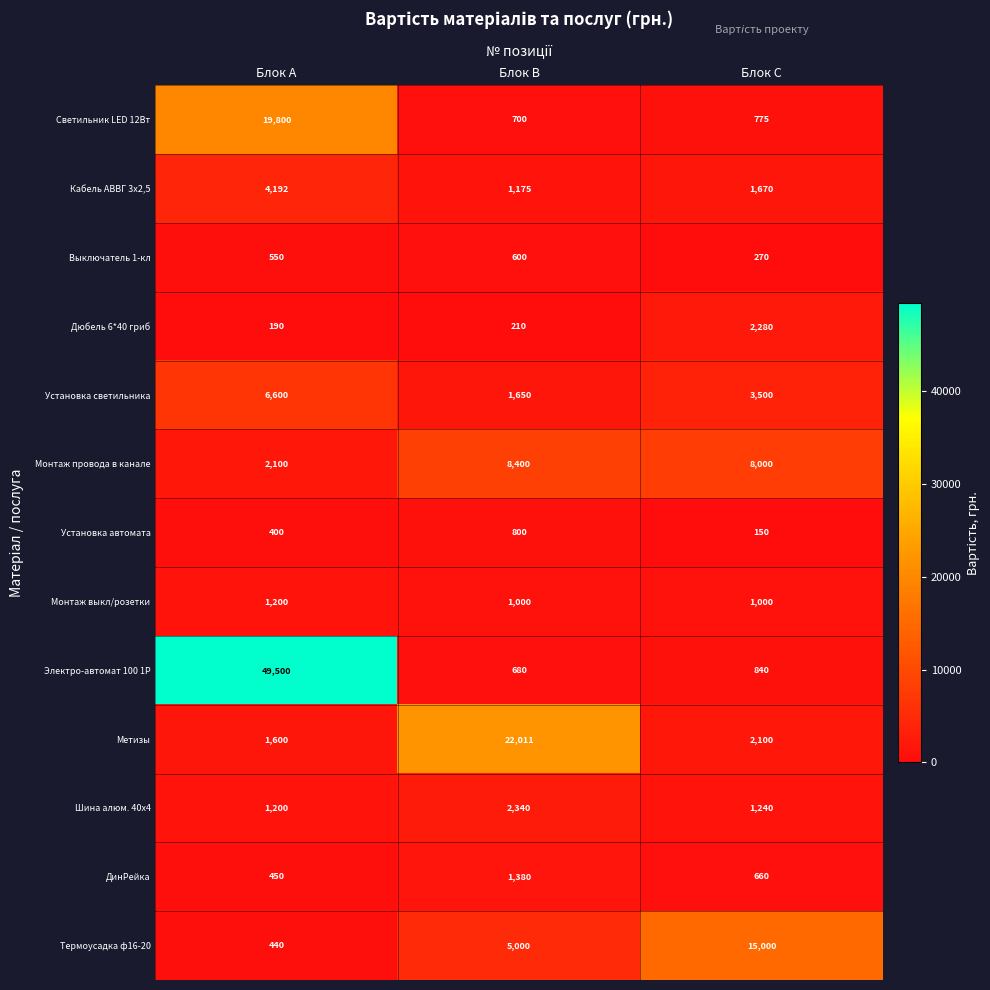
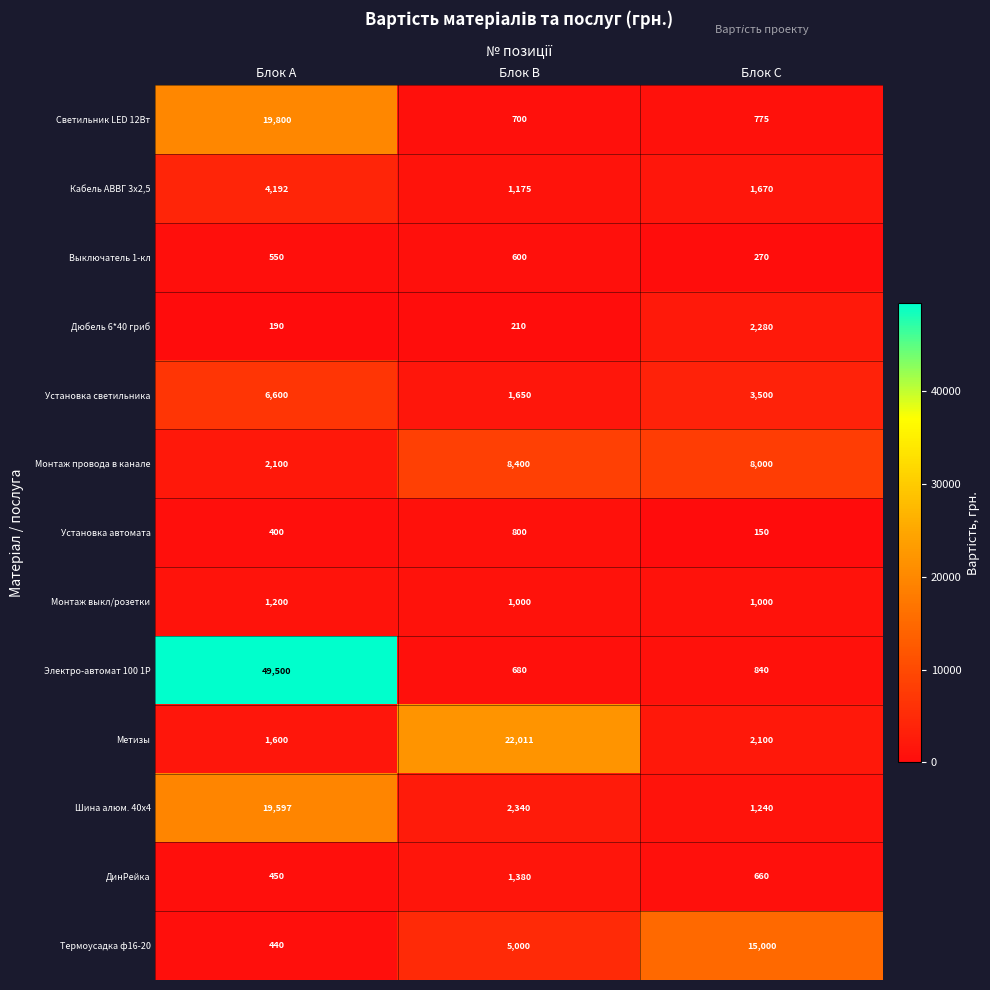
  {
    "Светильник LED 12Вт": {
      "Блок A": "19,800",
      "Блок B": "700",
      "Блок C": "775"
    },
    "Кабель АВВГ 3х2,5": {
      "Блок A": "4,192",
      "Блок B": "1,175",
      "Блок C": "1,670"
    },
    "Выключатель 1-кл": {
      "Блок A": "550",
      "Блок B": "600",
      "Блок C": "270"
    },
    "Дюбель 6*40 гриб": {
      "Блок A": "190",
      "Блок B": "210",
      "Блок C": "2,280"
    },
    "Установка светильника": {
      "Блок A": "6,600",
      "Блок B": "1,650",
      "Блок C": "3,500"
    },
    "Монтаж провода в канале": {
      "Блок A": "2,100",
      "Блок B": "8,400",
      "Блок C": "8,000"
    },
    "Установка автомата": {
      "Блок A": "400",
      "Блок B": "800",
      "Блок C": "150"
    },
    "Монтаж выкл/розетки": {
      "Блок A": "1,200",
      "Блок B": "1,000",
      "Блок C": "1,000"
    },
    "Электро-автомат 100 1Р": {
      "Блок A": "49,500",
      "Блок B": "680",
      "Блок C": "840"
    },
    "Метизы": {
      "Блок A": "1,600",
      "Блок B": "22,011",
      "Блок C": "2,100"
    },
    "Шина алюм. 40х4": {
-     "Блок A": "1,200",
+     "Блок A": "19,597",
      "Блок B": "2,340",
      "Блок C": "1,240"
    },
    "ДинРейка": {
      "Блок A": "450",
      "Блок B": "1,380",
      "Блок C": "660"
    },
    "Термоусадка ф16-20": {
      "Блок A": "440",
      "Блок B": "5,000",
      "Блок C": "15,000"
    }
  }
